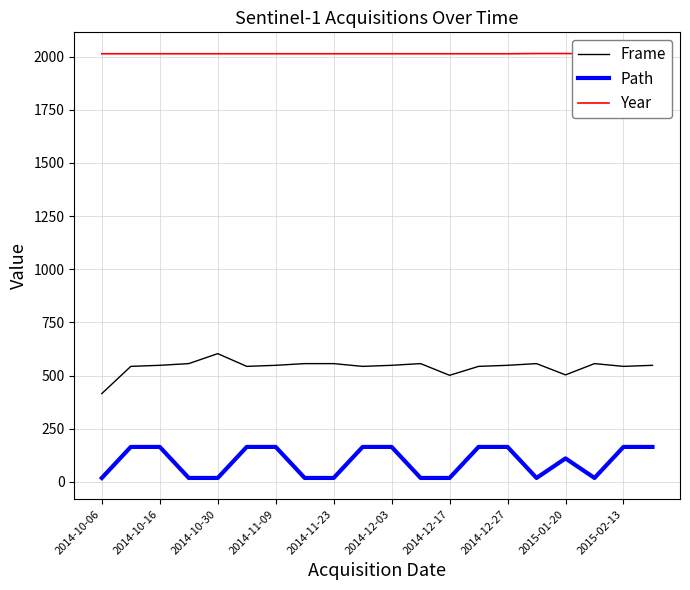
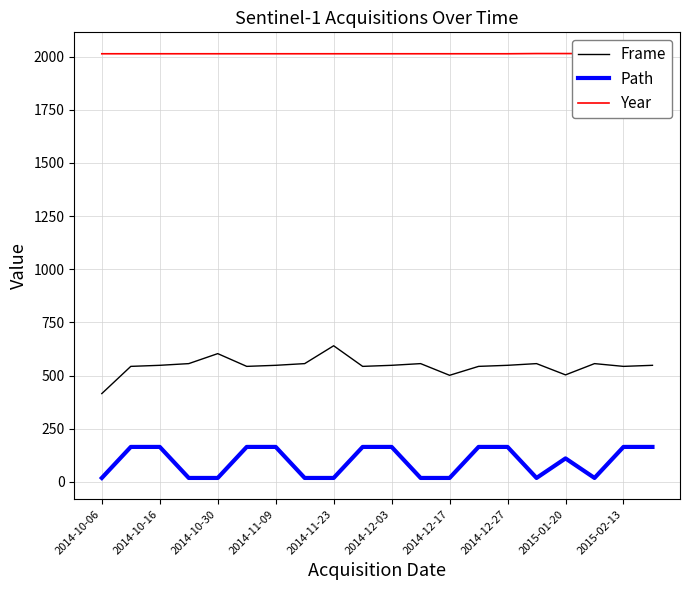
  {
    "Frame": {
      "2014-10-06": 420,
      "2014-10-30": 600,
-     "2014-11-23": 560,
+     "2014-11-23": 640,
      "2014-12-17": 500,
      "2015-01-20": 500
    },
    "Path": {
      "2014-10-06": 20,
      "2014-10-30": 20,
      "2014-11-23": 20,
      "2014-12-17": 20,
      "2015-01-20": 110
    },
    "Year": {
      "2014-10-06": 2010,
      "2014-10-30": 2010,
      "2014-11-23": 2010,
      "2014-12-17": 2010,
      "2015-01-20": 2020
    }
  }
